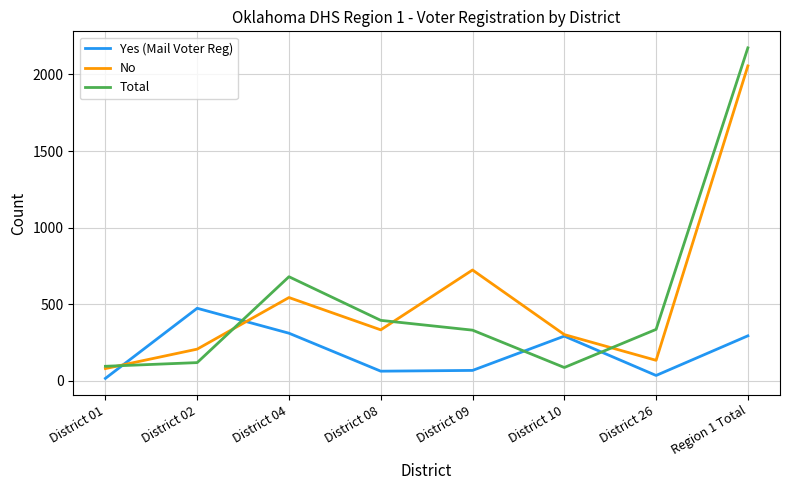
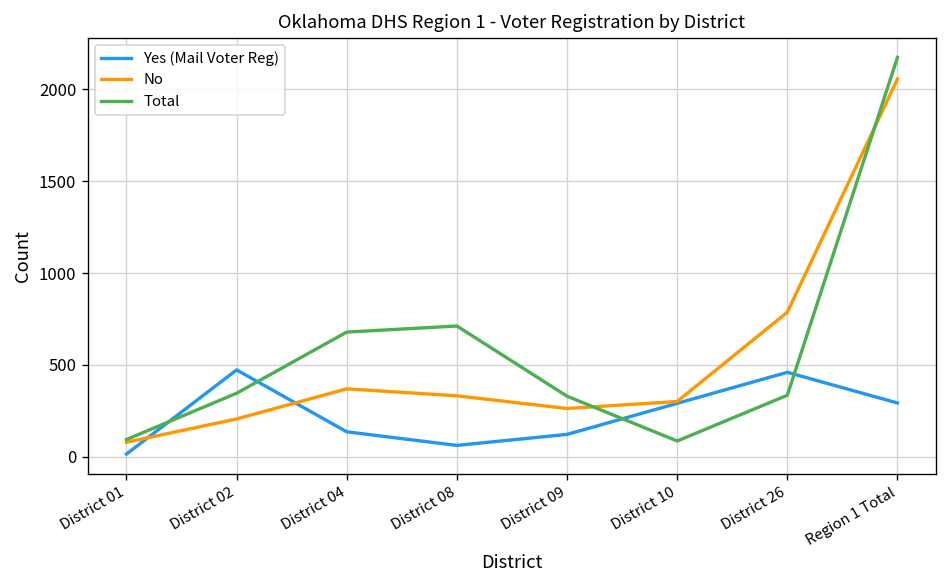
  {
    "Yes (Mail Voter Reg)": {
      "District 01": 20,
      "District 02": 470,
-     "District 04": 310,
+     "District 04": 140,
      "District 08": 60,
-     "District 09": 70,
-     "District 26": 30,
+     "District 09": 120,
+     "District 26": 460,
      "Region 1 Total": 290
    },
    "No": {
      "District 02": 210,
-     "District 04": 540,
+     "District 04": 370,
      "District 08": 330,
-     "District 09": 720,
-     "District 26": 130,
+     "District 09": 260,
+     "District 26": 790,
      "Region 1 Total": 2060
    },
    "Total": {
-     "District 02": 120,
+     "District 02": 350,
      "District 04": 680,
-     "District 08": 390,
+     "District 08": 710,
      "District 09": 330,
      "District 10": 90,
      "District 26": 340,
      "Region 1 Total": 2170
    }
  }
